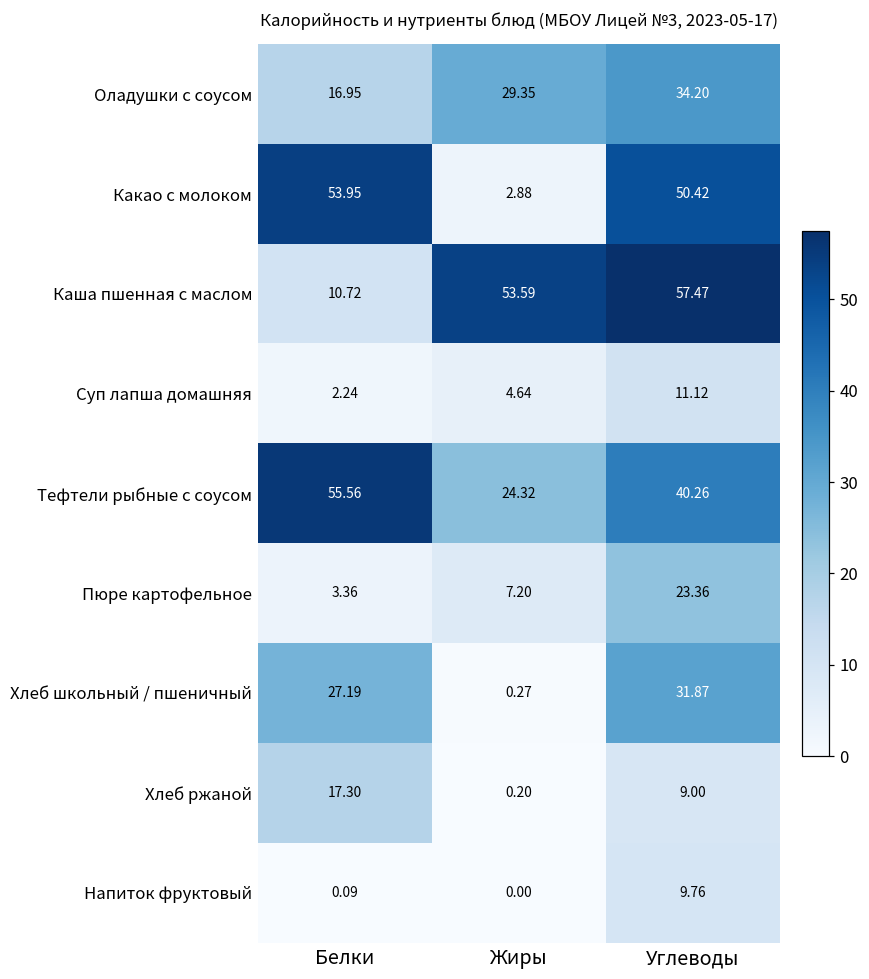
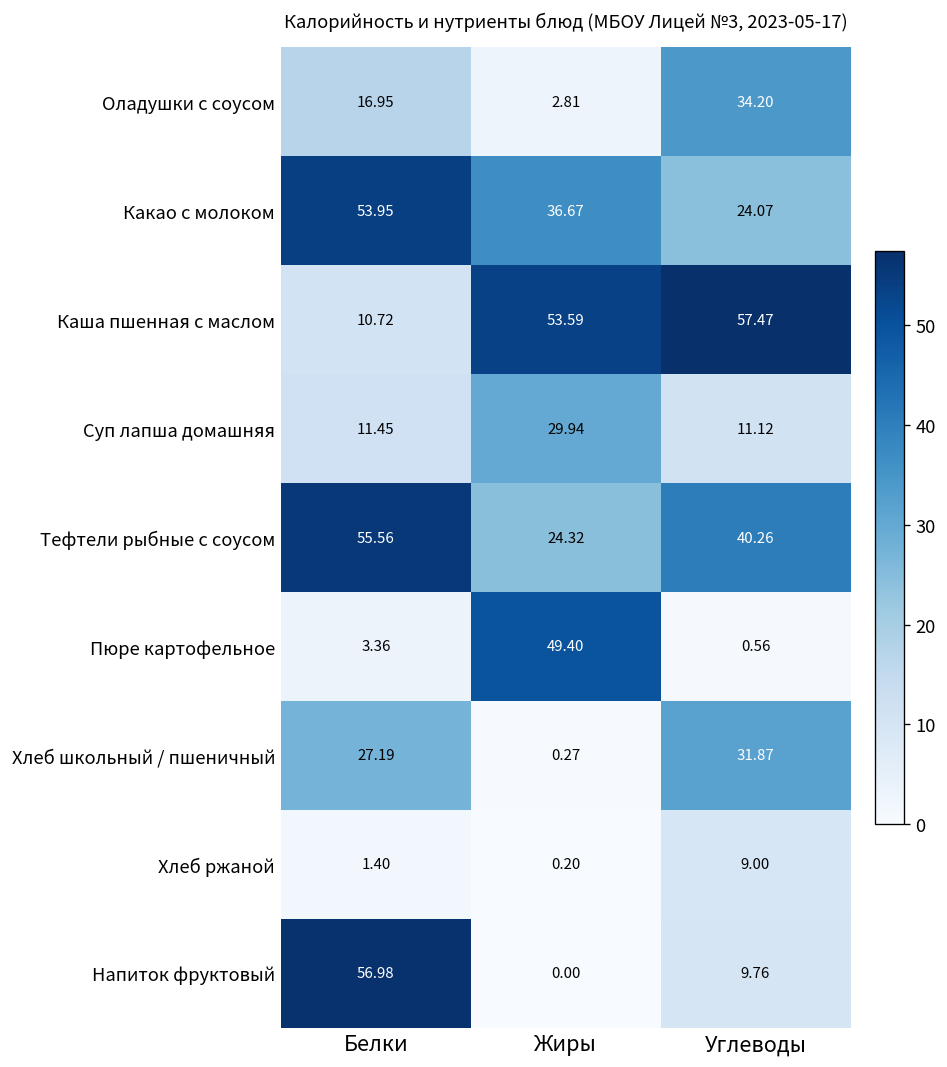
  {
    "Оладушки с соусом": {
      "Белки": 16.95,
-     "Жиры": 29.35,
+     "Жиры": 2.81,
      "Углеводы": 34.20
    },
    "Какао с молоком": {
      "Белки": 53.95,
-     "Жиры": 2.88,
-     "Углеводы": 50.42
+     "Жиры": 36.67,
+     "Углеводы": 24.07
    },
    "Каша пшенная с маслом": {
      "Белки": 10.72,
      "Жиры": 53.59,
      "Углеводы": 57.47
    },
    "Суп лапша домашняя": {
-     "Белки": 2.24,
-     "Жиры": 4.64,
+     "Белки": 11.45,
+     "Жиры": 29.94,
      "Углеводы": 11.12
    },
    "Тефтели рыбные с соусом": {
      "Белки": 55.56,
      "Жиры": 24.32,
      "Углеводы": 40.26
    },
    "Пюре картофельное": {
      "Белки": 3.36,
-     "Жиры": 7.20,
-     "Углеводы": 23.36
+     "Жиры": 49.40,
+     "Углеводы": 0.56
    },
    "Хлеб школьный / пшеничный": {
      "Белки": 27.19,
      "Жиры": 0.27,
      "Углеводы": 31.87
    },
    "Хлеб ржаной": {
-     "Белки": 17.30,
+     "Белки": 1.40,
      "Жиры": 0.20,
      "Углеводы": 9.00
    },
    "Напиток фруктовый": {
-     "Белки": 0.09,
+     "Белки": 56.98,
      "Жиры": 0.00,
      "Углеводы": 9.76
    }
  }
